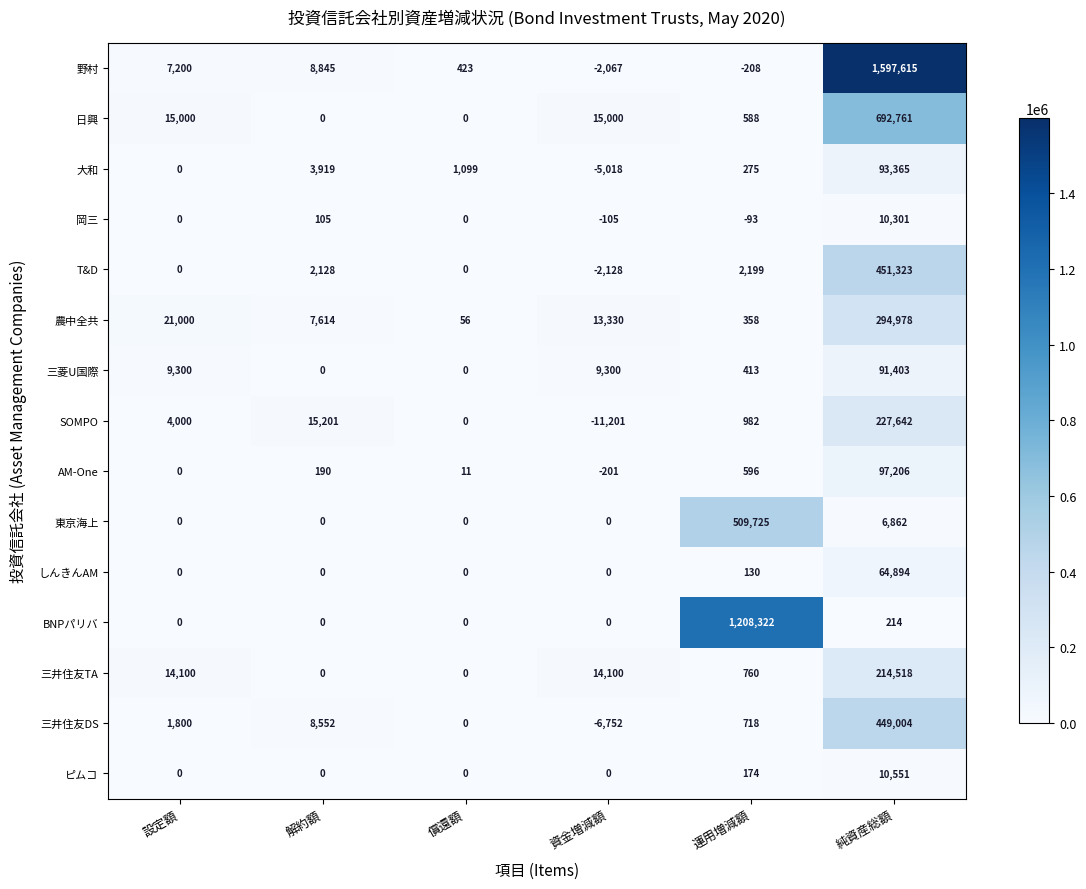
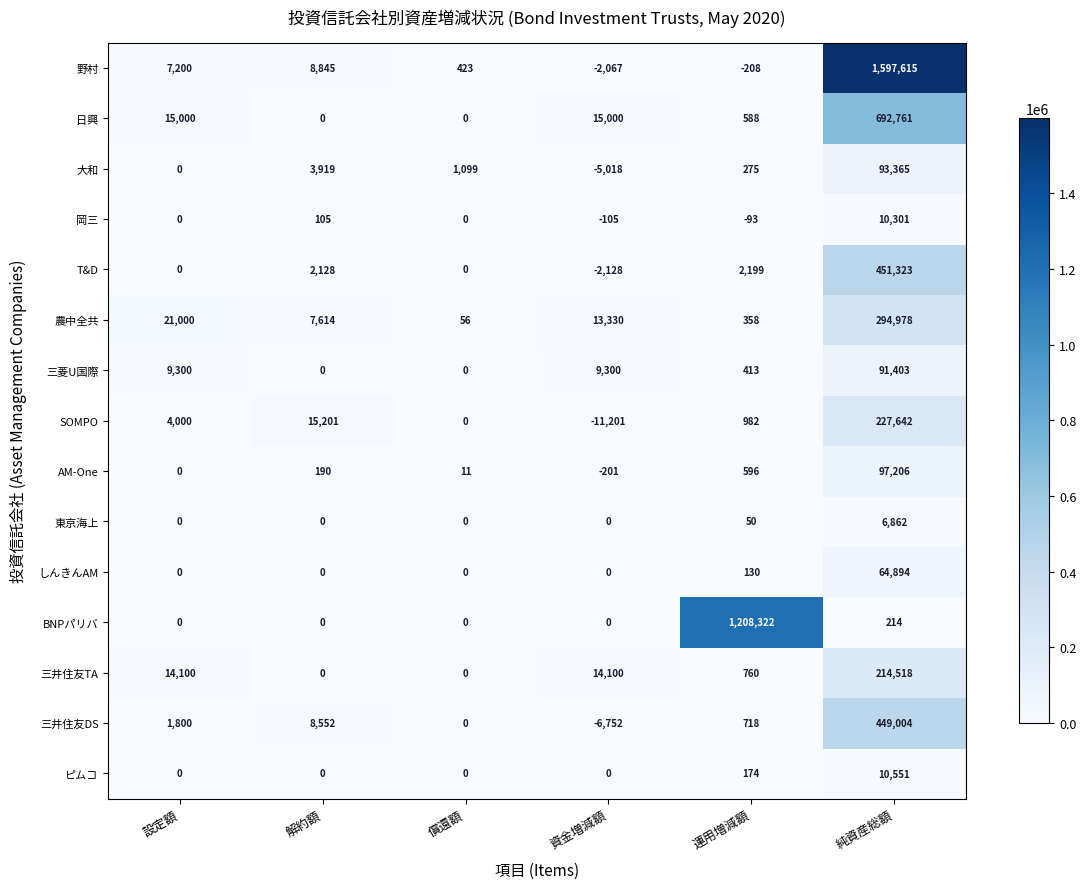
  {
    "野村": {
      "設定額": "7,200",
      "解約額": "8,845",
      "償還額": "423",
      "資金増減額": "-2,067",
      "運用増減額": "-208",
      "純資産総額": "1,597,615"
    },
    "日興": {
      "設定額": "15,000",
      "解約額": "0",
      "償還額": "0",
      "資金増減額": "15,000",
      "運用増減額": "588",
      "純資産総額": "692,761"
    },
    "大和": {
      "設定額": "0",
      "解約額": "3,919",
      "償還額": "1,099",
      "資金増減額": "-5,018",
      "運用増減額": "275",
      "純資産総額": "93,365"
    },
    "岡三": {
      "設定額": "0",
      "解約額": "105",
      "償還額": "0",
      "資金増減額": "-105",
      "運用増減額": "-93",
      "純資産総額": "10,301"
    },
    "T&D": {
      "設定額": "0",
      "解約額": "2,128",
      "償還額": "0",
      "資金増減額": "-2,128",
      "運用増減額": "2,199",
      "純資産総額": "451,323"
    },
    "農中全共": {
      "設定額": "21,000",
      "解約額": "7,614",
      "償還額": "56",
      "資金増減額": "13,330",
      "運用増減額": "358",
      "純資産総額": "294,978"
    },
    "三菱U国際": {
      "設定額": "9,300",
      "解約額": "0",
      "償還額": "0",
      "資金増減額": "9,300",
      "運用増減額": "413",
      "純資産総額": "91,403"
    },
    "SOMPO": {
      "設定額": "4,000",
      "解約額": "15,201",
      "償還額": "0",
      "資金増減額": "-11,201",
      "運用増減額": "982",
      "純資産総額": "227,642"
    },
    "AM-One": {
      "設定額": "0",
      "解約額": "190",
      "償還額": "11",
      "資金増減額": "-201",
      "運用増減額": "596",
      "純資産総額": "97,206"
    },
    "東京海上": {
      "設定額": "0",
      "解約額": "0",
      "償還額": "0",
      "資金増減額": "0",
-     "運用増減額": "509,725",
+     "運用増減額": "50",
      "純資産総額": "6,862"
    },
    "しんきんAM": {
      "設定額": "0",
      "解約額": "0",
      "償還額": "0",
      "資金増減額": "0",
      "運用増減額": "130",
      "純資産総額": "64,894"
    },
    "BNPパリバ": {
      "設定額": "0",
      "解約額": "0",
      "償還額": "0",
      "資金増減額": "0",
      "運用増減額": "1,208,322",
      "純資産総額": "214"
    },
    "三井住友TA": {
      "設定額": "14,100",
      "解約額": "0",
      "償還額": "0",
      "資金増減額": "14,100",
      "運用増減額": "760",
      "純資産総額": "214,518"
    },
    "三井住友DS": {
      "設定額": "1,800",
      "解約額": "8,552",
      "償還額": "0",
      "資金増減額": "-6,752",
      "運用増減額": "718",
      "純資産総額": "449,004"
    },
    "ピムコ": {
      "設定額": "0",
      "解約額": "0",
      "償還額": "0",
      "資金増減額": "0",
      "運用増減額": "174",
      "純資産総額": "10,551"
    }
  }
